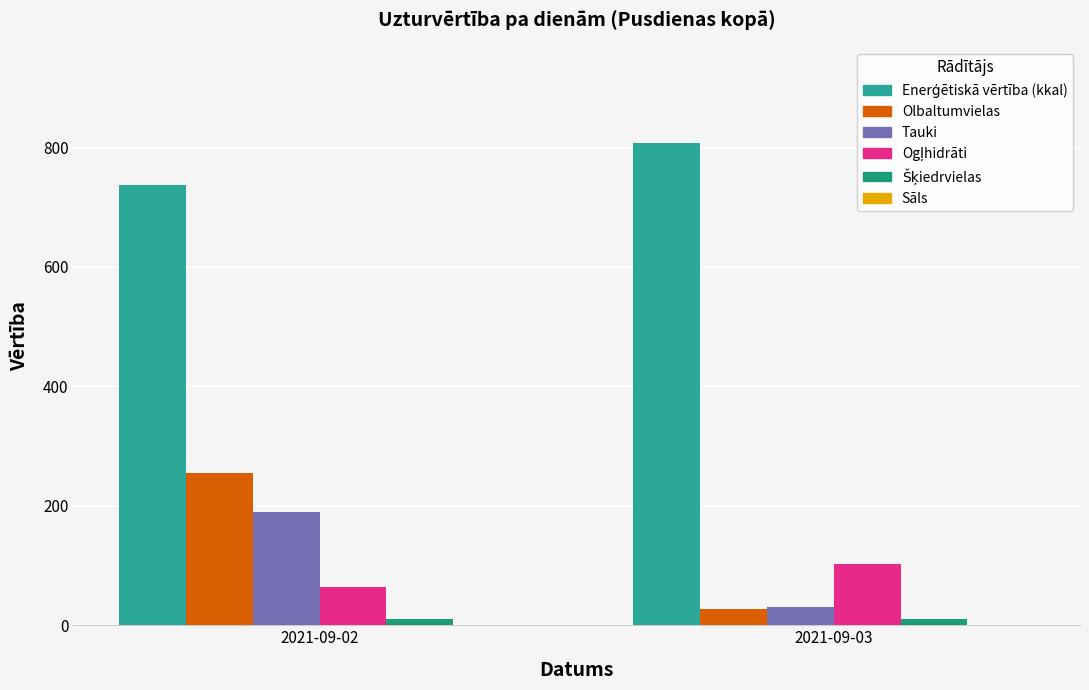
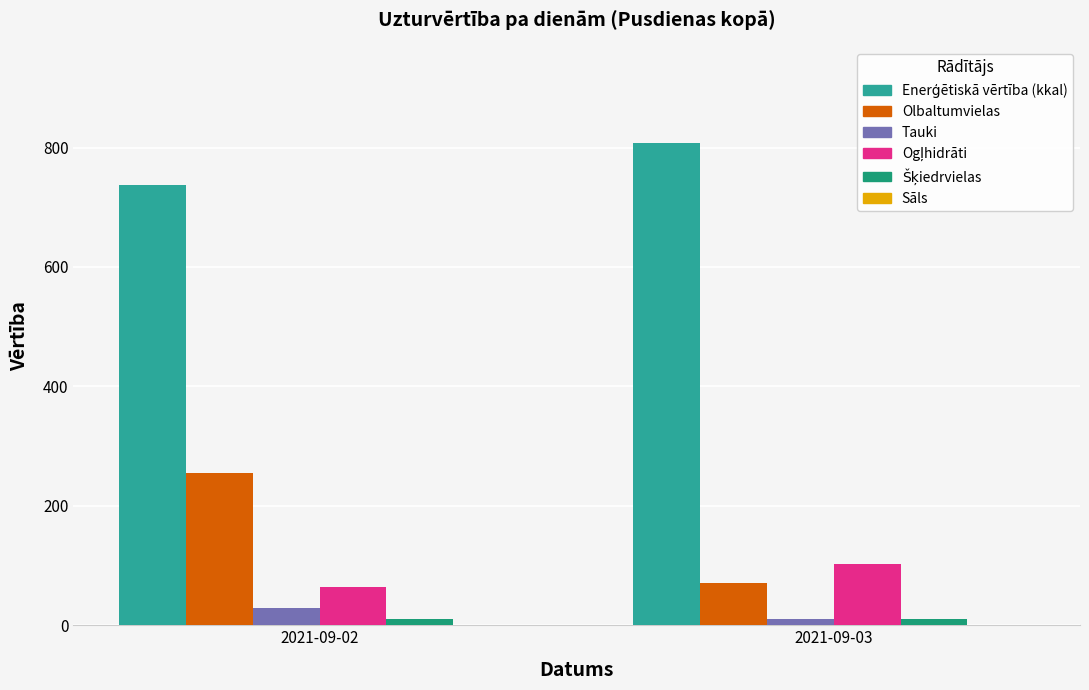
  {
    "Olbaltumvielas": {
      "2021-09-02": 260,
-     "2021-09-03": 30
+     "2021-09-03": 70
    },
    "Tauki": {
-     "2021-09-02": 190,
-     "2021-09-03": 30
+     "2021-09-02": 30,
+     "2021-09-03": 10
    },
    "Ogļhidrāti": {
      "2021-09-02": 60,
      "2021-09-03": 100
    }
  }
